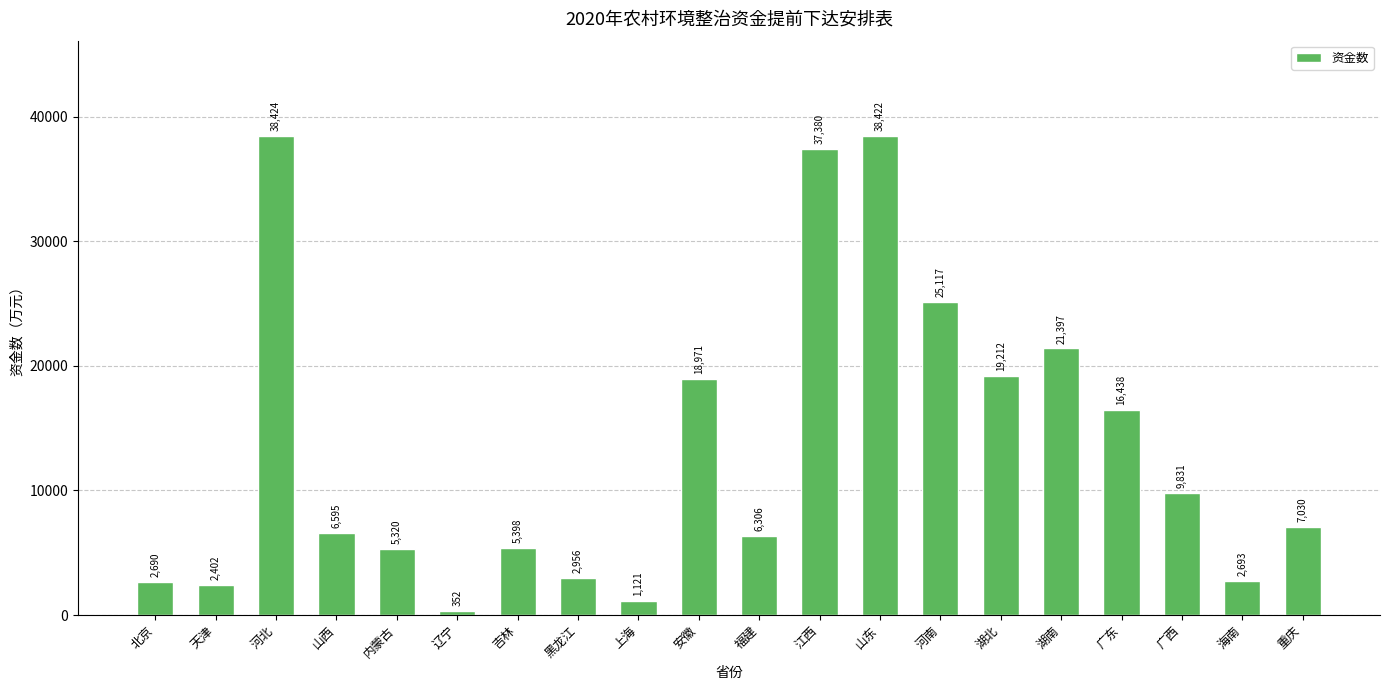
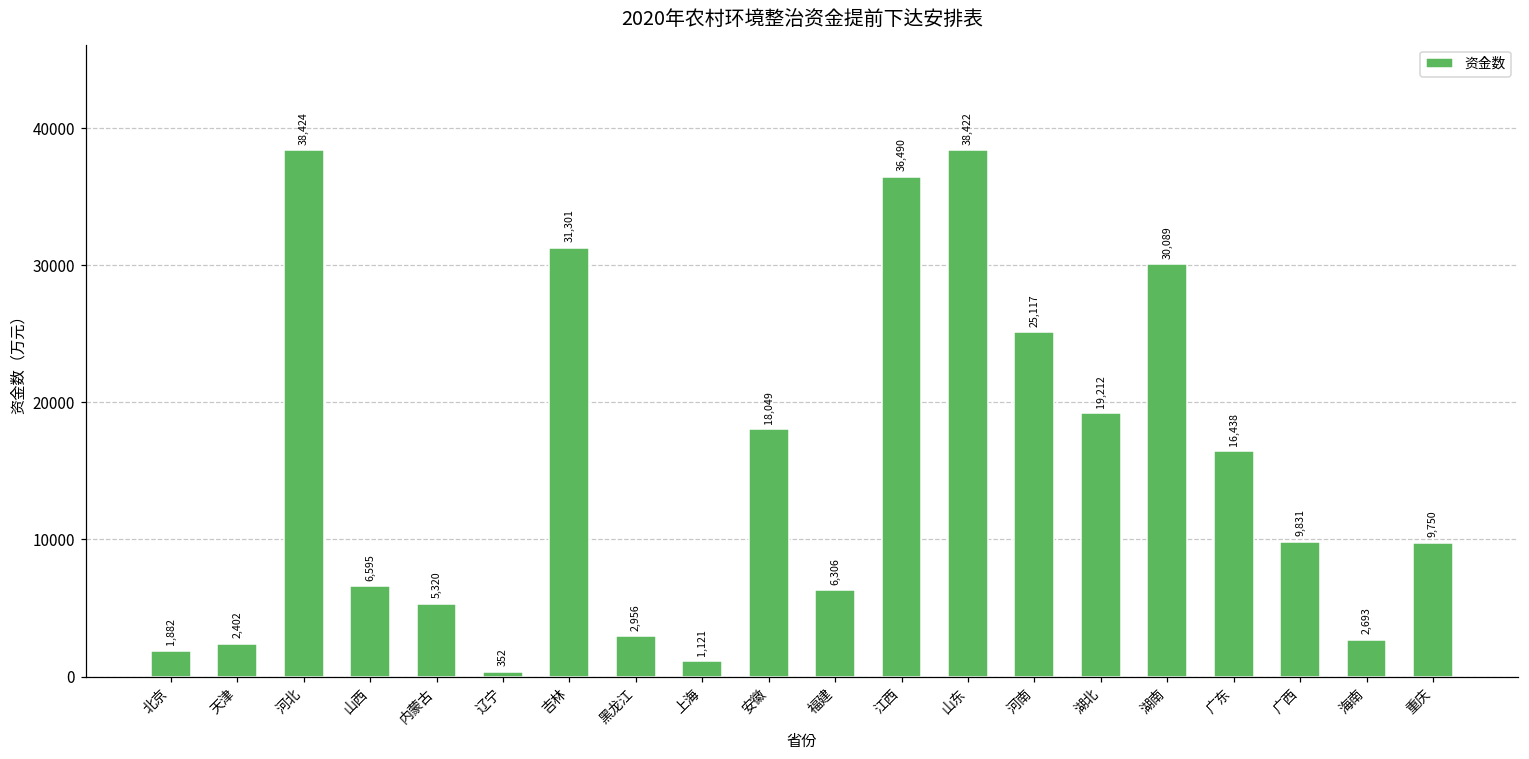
  {
-   "北京": "2,690",
+   "北京": "1,882",
    "天津": "2,402",
    "河北": "38,424",
    "山西": "6,595",
    "内蒙古": "5,320",
    "辽宁": "352",
-   "吉林": "5,398",
+   "吉林": "31,301",
    "黑龙江": "2,956",
    "上海": "1,121",
-   "安徽": "18,971",
+   "安徽": "18,049",
    "福建": "6,306",
-   "江西": "37,380",
+   "江西": "36,490",
    "山东": "38,422",
    "河南": "25,117",
    "湖北": "19,212",
-   "湖南": "21,397",
+   "湖南": "30,089",
    "广东": "16,438",
    "广西": "9,831",
    "海南": "2,693",
-   "重庆": "7,030"
+   "重庆": "9,750"
  }
